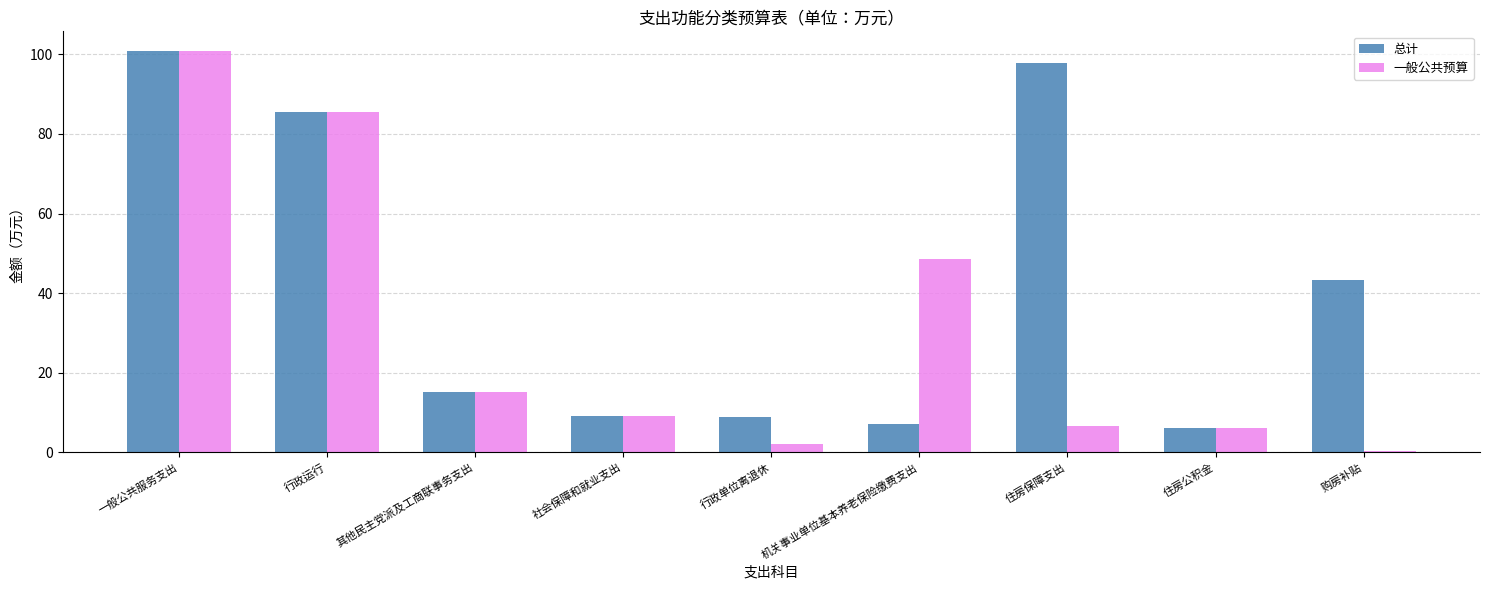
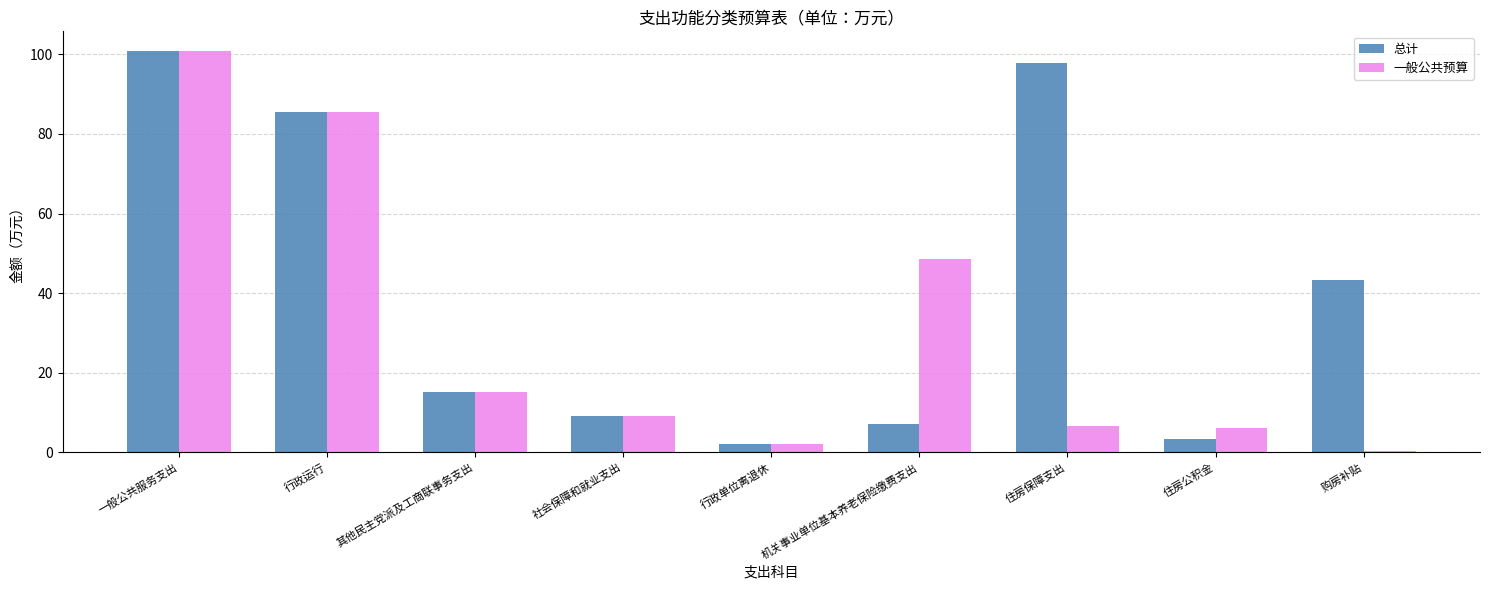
  {
    "总计": {
      "一般公共服务支出": 101,
      "行政运行": 86,
      "其他民主党派及工商联事务支出": 15,
      "社会保障和就业支出": 9,
-     "行政单位离退休": 9,
+     "行政单位离退休": 2,
      "机关事业单位基本养老保险缴费支出": 7,
      "住房保障支出": 98,
-     "住房公积金": 6,
+     "住房公积金": 3,
      "购房补贴": 43
    },
    "一般公共预算": {
      "一般公共服务支出": 101,
      "行政运行": 86,
      "其他民主党派及工商联事务支出": 15,
      "社会保障和就业支出": 9,
      "行政单位离退休": 2,
      "机关事业单位基本养老保险缴费支出": 49,
      "住房保障支出": 7,
      "住房公积金": 6
    }
  }
